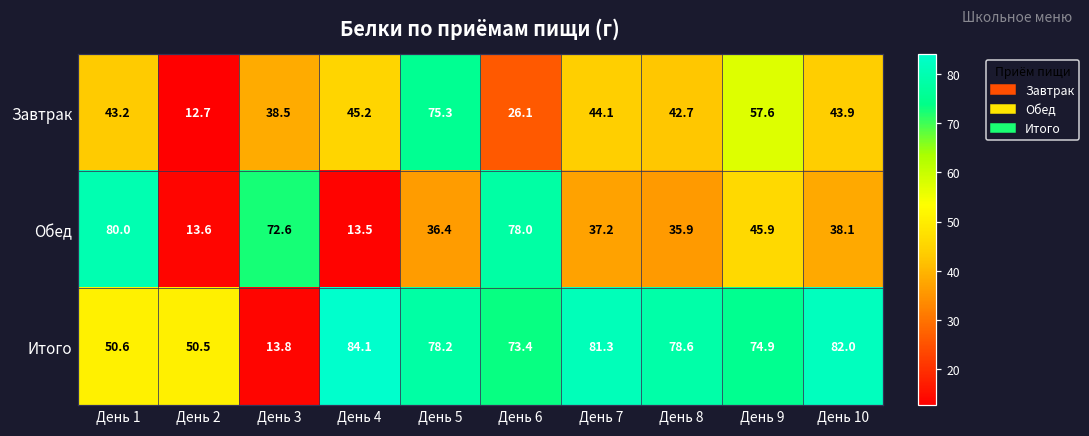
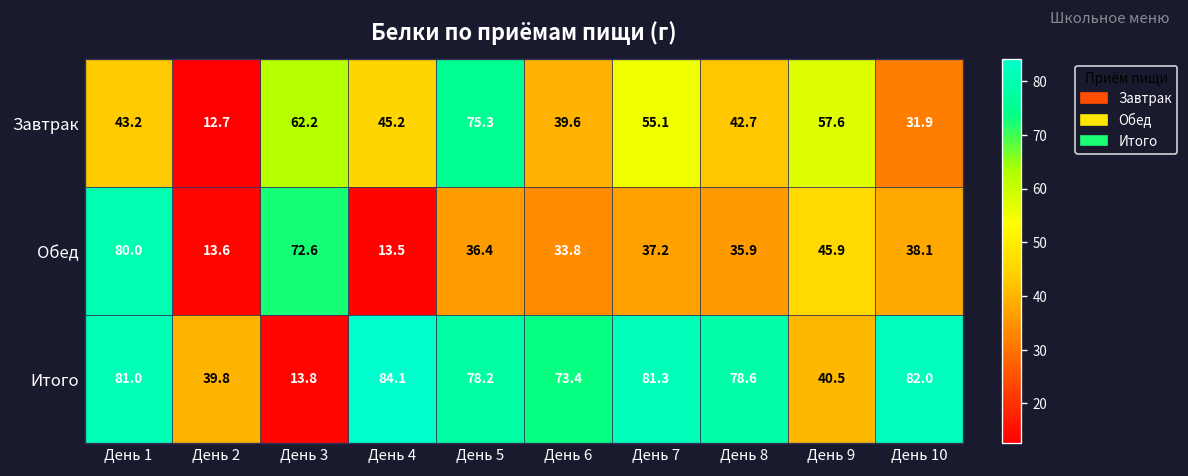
  {
    "Завтрак": {
      "День 1": 43.2,
      "День 2": 12.7,
-     "День 3": 38.5,
+     "День 3": 62.2,
      "День 4": 45.2,
      "День 5": 75.3,
-     "День 6": 26.1,
-     "День 7": 44.1,
+     "День 6": 39.6,
+     "День 7": 55.1,
      "День 8": 42.7,
      "День 9": 57.6,
-     "День 10": 43.9
+     "День 10": 31.9
    },
    "Обед": {
      "День 1": 80.0,
      "День 2": 13.6,
      "День 3": 72.6,
      "День 4": 13.5,
      "День 5": 36.4,
-     "День 6": 78.0,
+     "День 6": 33.8,
      "День 7": 37.2,
      "День 8": 35.9,
      "День 9": 45.9,
      "День 10": 38.1
    },
    "Итого": {
-     "День 1": 50.6,
-     "День 2": 50.5,
+     "День 1": 81.0,
+     "День 2": 39.8,
      "День 3": 13.8,
      "День 4": 84.1,
      "День 5": 78.2,
      "День 6": 73.4,
      "День 7": 81.3,
      "День 8": 78.6,
-     "День 9": 74.9,
+     "День 9": 40.5,
      "День 10": 82.0
    }
  }
